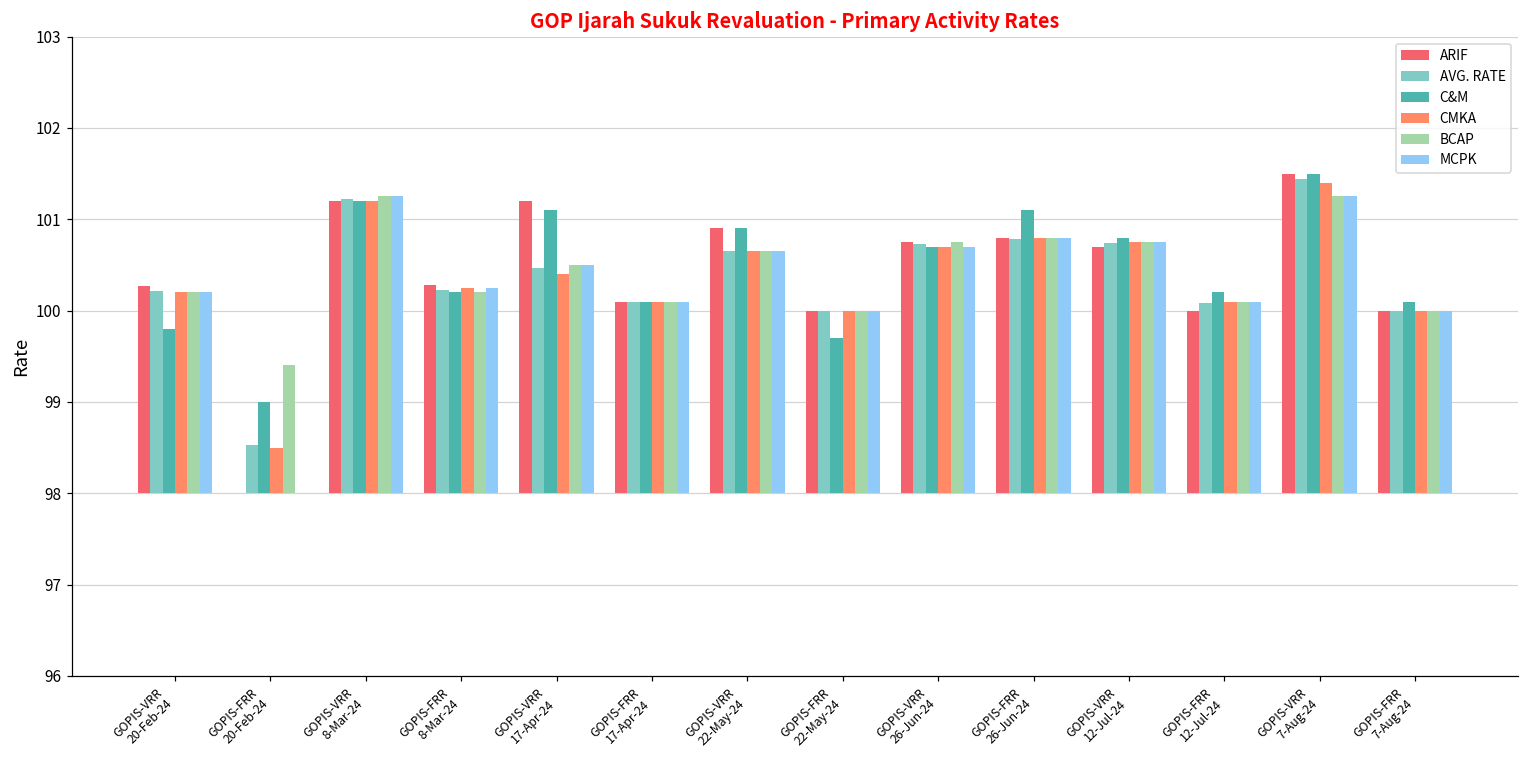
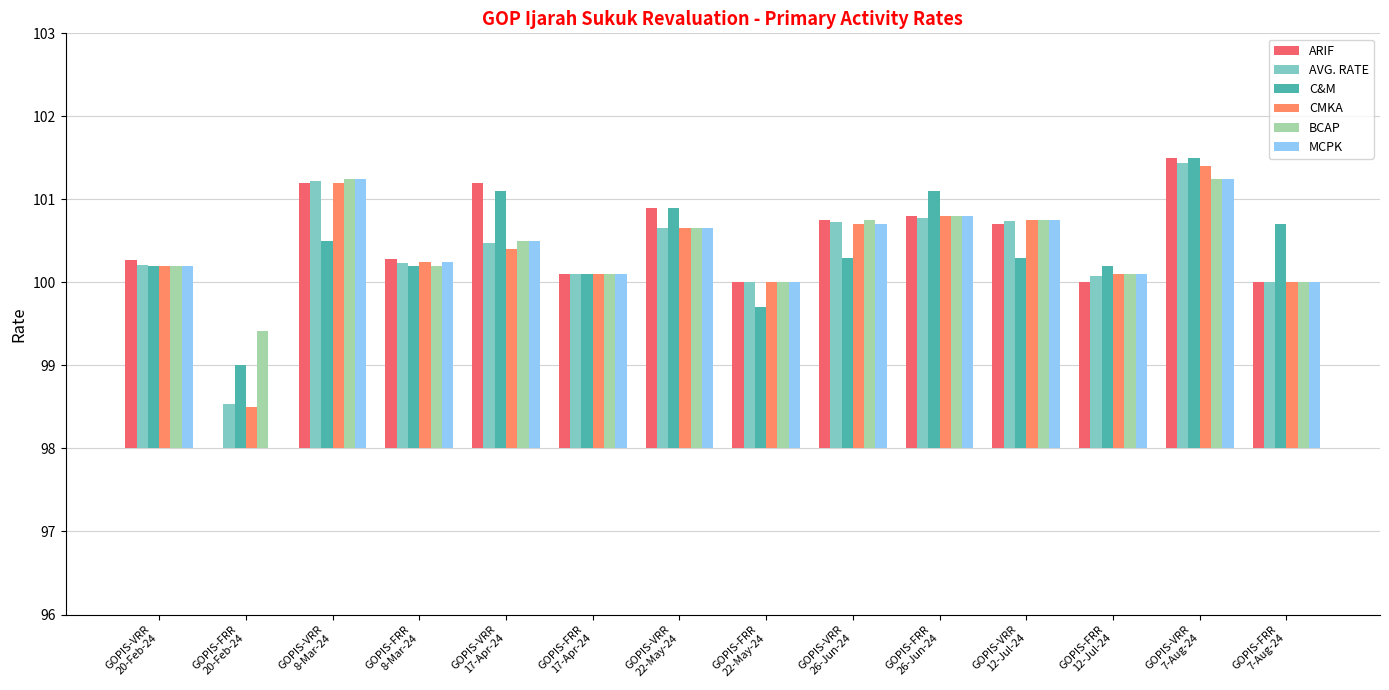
  {
    "C&M": {
-     "GOPIS-VRR 20-Feb-24": 99.8,
+     "GOPIS-VRR 20-Feb-24": 100.2,
      "GOPIS-FRR 20-Feb-24": 99.0,
-     "GOPIS-VRR 8-Mar-24": 101.2,
+     "GOPIS-VRR 8-Mar-24": 100.5,
      "GOPIS-FRR 8-Mar-24": 100.2,
      "GOPIS-VRR 17-Apr-24": 101.1,
      "GOPIS-FRR 17-Apr-24": 100.1,
      "GOPIS-VRR 22-May-24": 100.9,
      "GOPIS-FRR 22-May-24": 99.7,
-     "GOPIS-VRR 26-Jun-24": 100.7,
+     "GOPIS-VRR 26-Jun-24": 100.3,
      "GOPIS-FRR 26-Jun-24": 101.1,
-     "GOPIS-VRR 12-Jul-24": 100.8,
+     "GOPIS-VRR 12-Jul-24": 100.3,
      "GOPIS-FRR 12-Jul-24": 100.2,
      "GOPIS-VRR 7-Aug-24": 101.5,
-     "GOPIS-FRR 7-Aug-24": 100.1
+     "GOPIS-FRR 7-Aug-24": 100.7
    }
  }
